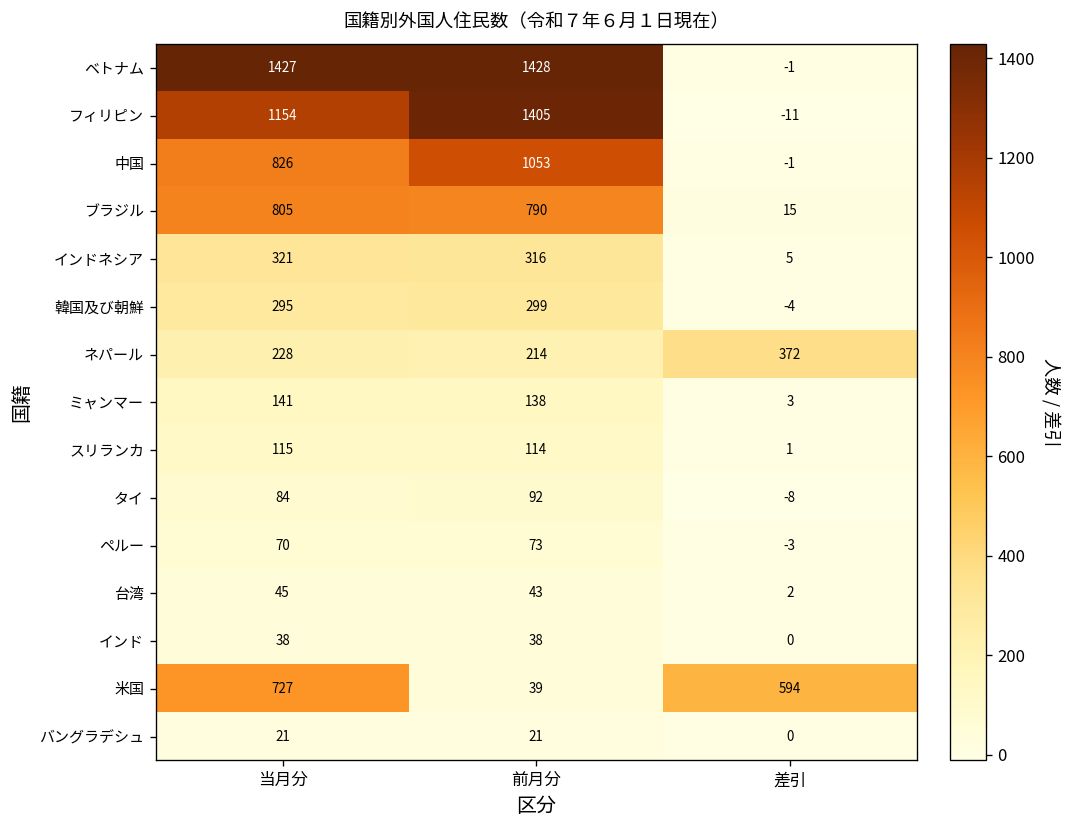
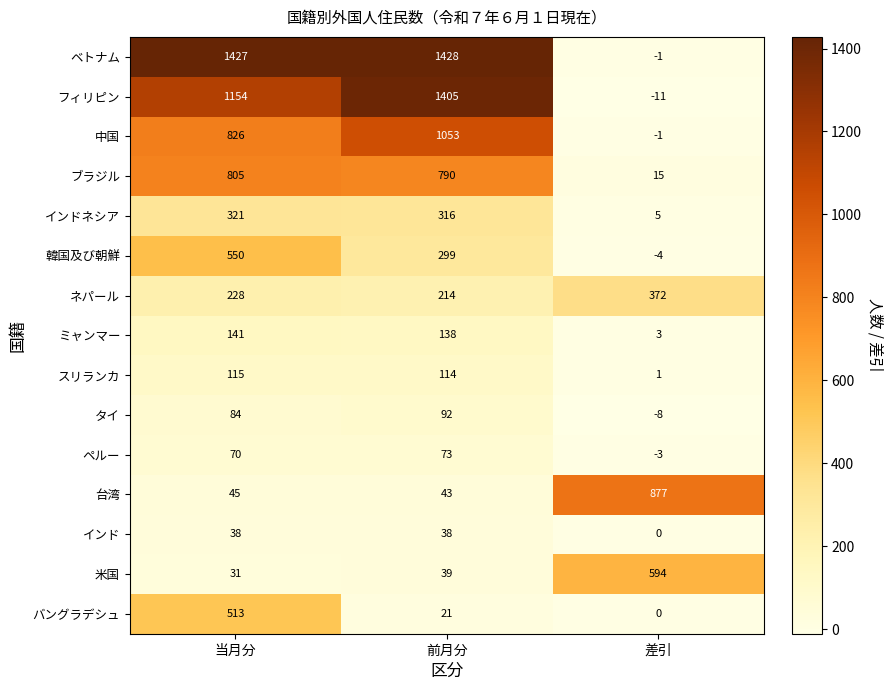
  {
    "ベトナム": {
      "当月分": 1427,
      "前月分": 1428,
      "差引": -1
    },
    "フィリピン": {
      "当月分": 1154,
      "前月分": 1405,
      "差引": -11
    },
    "中国": {
      "当月分": 826,
      "前月分": 1053,
      "差引": -1
    },
    "ブラジル": {
      "当月分": 805,
      "前月分": 790,
      "差引": 15
    },
    "インドネシア": {
      "当月分": 321,
      "前月分": 316,
      "差引": 5
    },
    "韓国及び朝鮮": {
-     "当月分": 295,
+     "当月分": 550,
      "前月分": 299,
      "差引": -4
    },
    "ネパール": {
      "当月分": 228,
      "前月分": 214,
      "差引": 372
    },
    "ミャンマー": {
      "当月分": 141,
      "前月分": 138,
      "差引": 3
    },
    "スリランカ": {
      "当月分": 115,
      "前月分": 114,
      "差引": 1
    },
    "タイ": {
      "当月分": 84,
      "前月分": 92,
      "差引": -8
    },
    "ペルー": {
      "当月分": 70,
      "前月分": 73,
      "差引": -3
    },
    "台湾": {
      "当月分": 45,
      "前月分": 43,
-     "差引": 2
+     "差引": 877
    },
    "インド": {
      "当月分": 38,
      "前月分": 38,
      "差引": 0
    },
    "米国": {
-     "当月分": 727,
+     "当月分": 31,
      "前月分": 39,
      "差引": 594
    },
    "バングラデシュ": {
-     "当月分": 21,
+     "当月分": 513,
      "前月分": 21,
      "差引": 0
    }
  }
